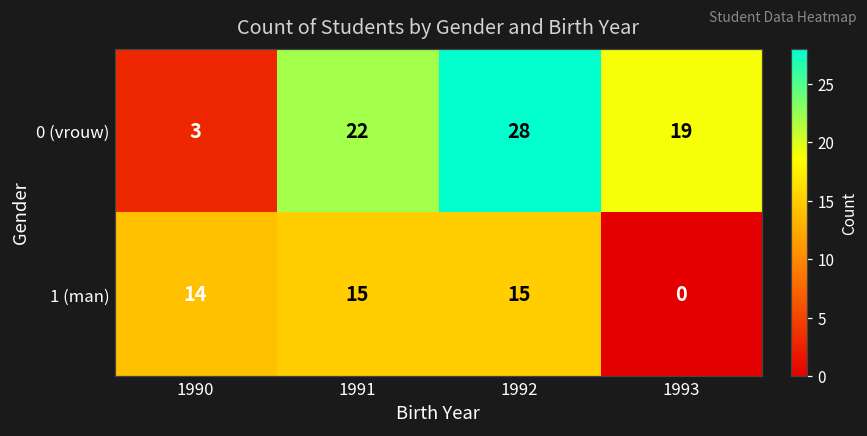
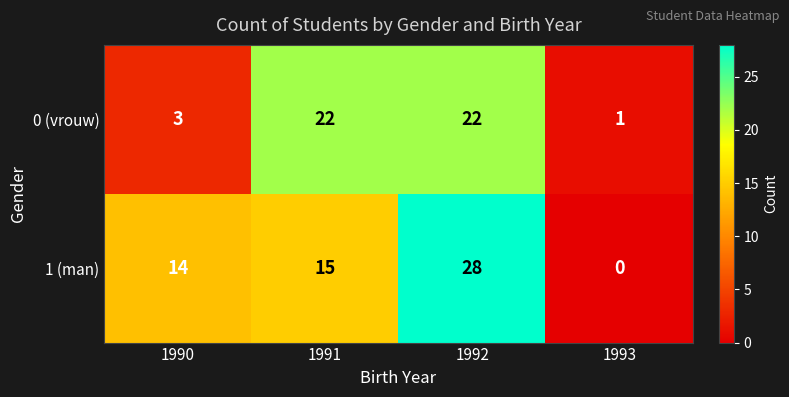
  {
    "0 (vrouw)": {
      "1990": 3,
      "1991": 22,
-     "1992": 28,
-     "1993": 19
+     "1992": 22,
+     "1993": 1
    },
    "1 (man)": {
      "1990": 14,
      "1991": 15,
-     "1992": 15,
+     "1992": 28,
      "1993": 0
    }
  }
